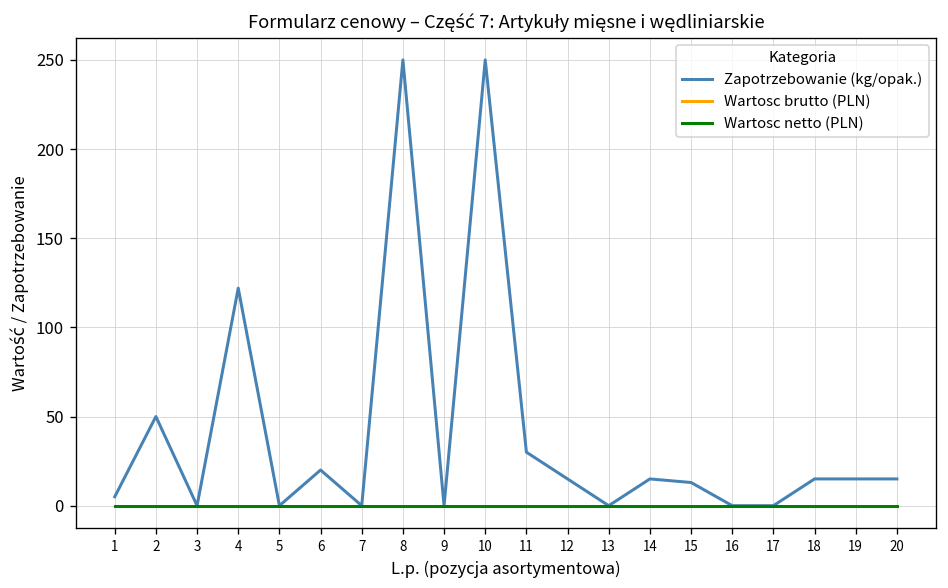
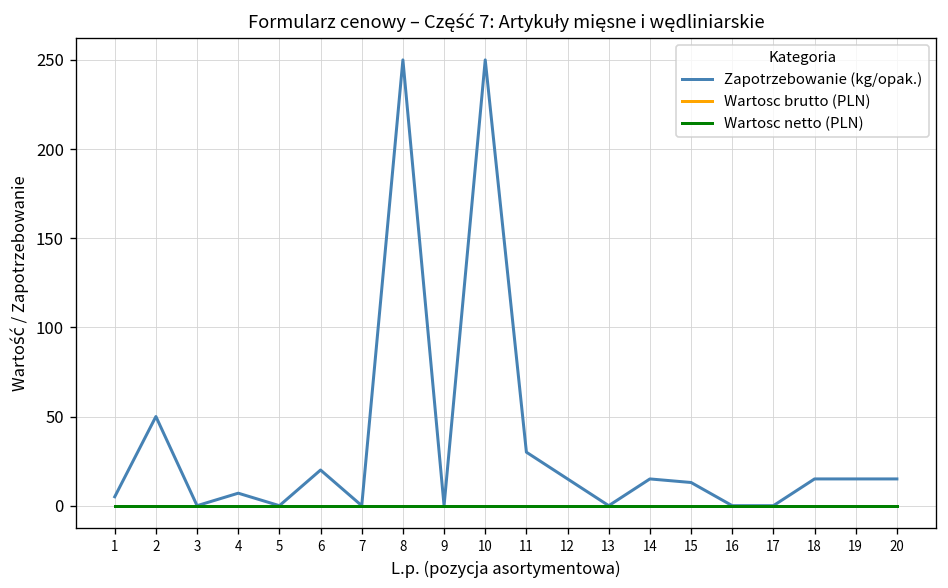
  {
    "Zapotrzebowanie (kg/opak.)": {
      "1": 5,
      "2": 50,
-     "4": 122,
+     "4": 7,
      "6": 20,
      "8": 250,
      "10": 250,
      "11": 30,
      "12": 15,
      "14": 15,
      "15": 13,
      "18": 15,
      "19": 15,
      "20": 15
    },
    "Wartosc netto (PLN)": {
      "1": 0,
      "2": 0,
      "4": 0,
      "6": 0,
      "8": 0,
      "10": 0,
      "11": 0,
      "12": 0,
      "14": 0,
      "15": 0,
      "18": 0,
      "19": 0,
      "20": 0
    }
  }
